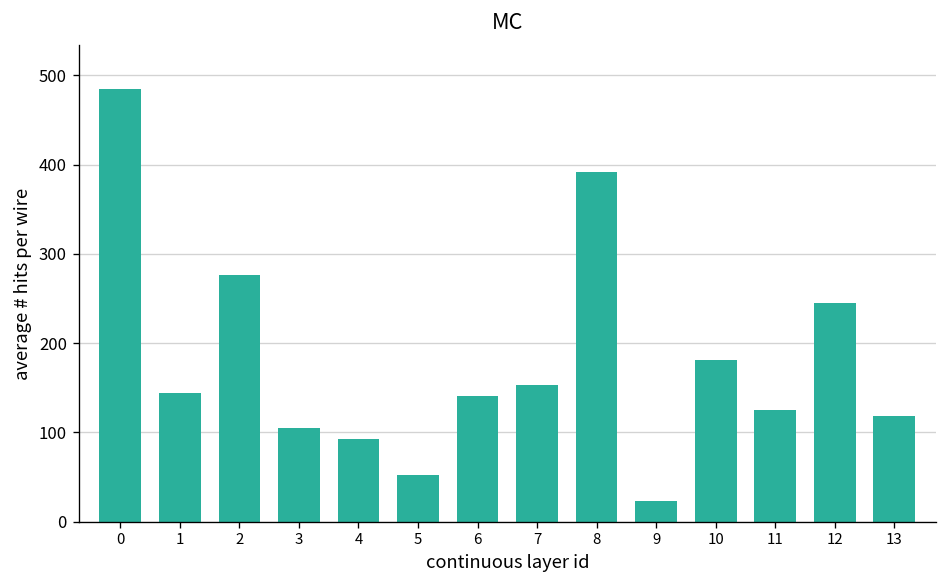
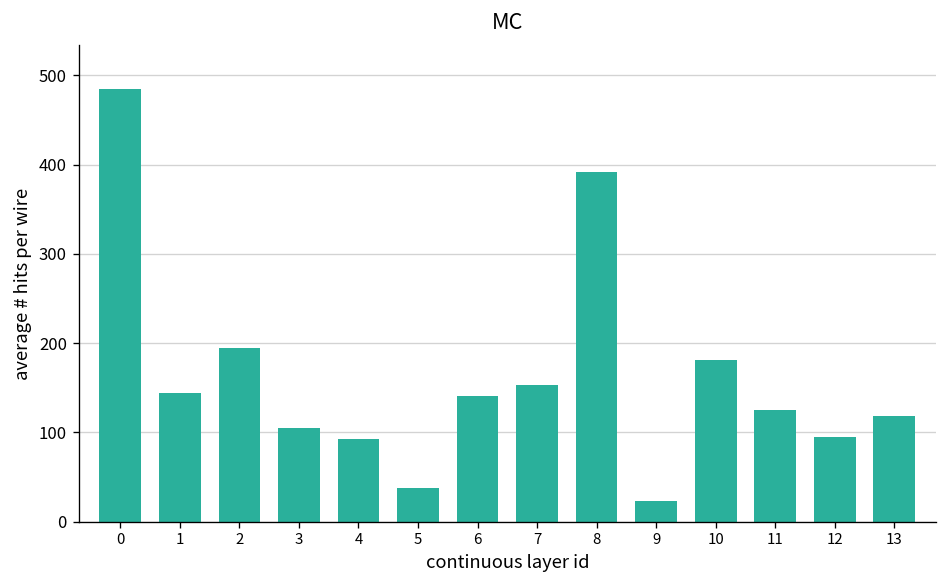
  {
    "0": 490,
    "1": 140,
-   "2": 280,
+   "2": 200,
    "3": 110,
    "4": 90,
-   "5": 50,
+   "5": 40,
    "6": 140,
    "7": 150,
    "8": 390,
    "9": 20,
    "10": 180,
    "11": 130,
-   "12": 250,
+   "12": 100,
    "13": 120
  }
